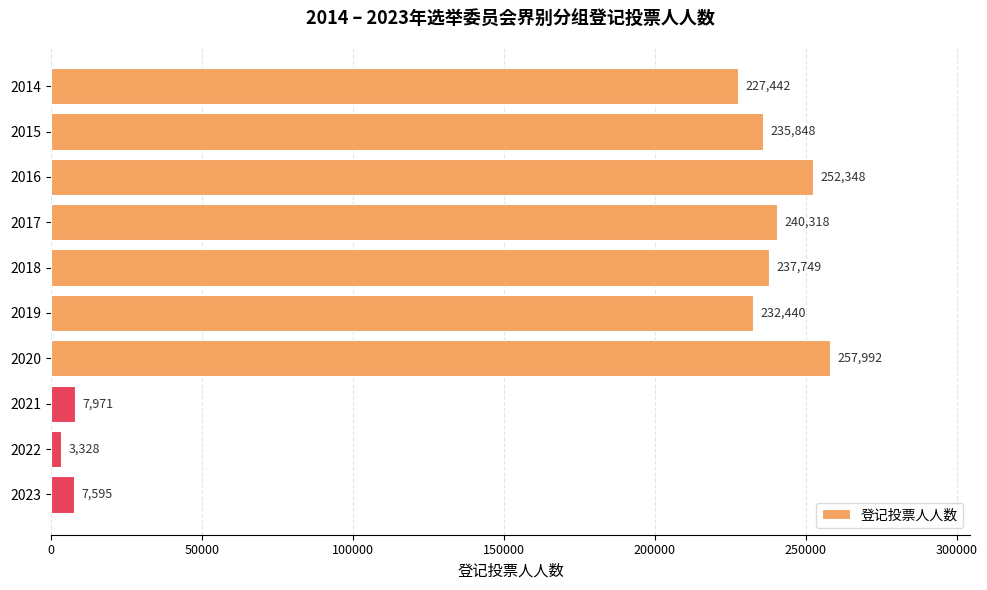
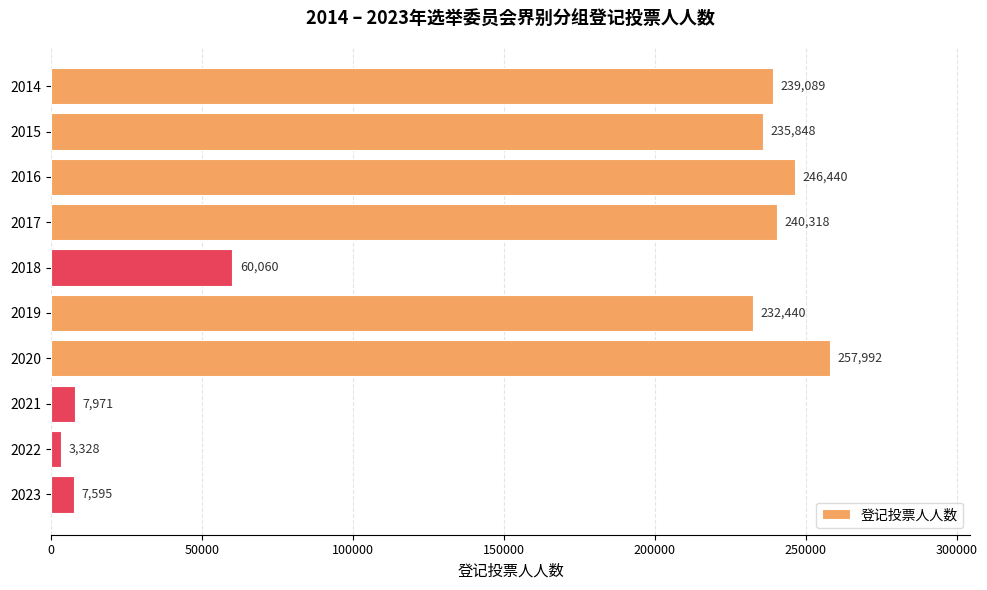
  {
-   "2014": "227,442",
+   "2014": "239,089",
    "2015": "235,848",
-   "2016": "252,348",
+   "2016": "246,440",
    "2017": "240,318",
-   "2018": "237,749",
+   "2018": "60,060",
    "2019": "232,440",
    "2020": "257,992",
    "2021": "7,971",
    "2022": "3,328",
    "2023": "7,595"
  }
